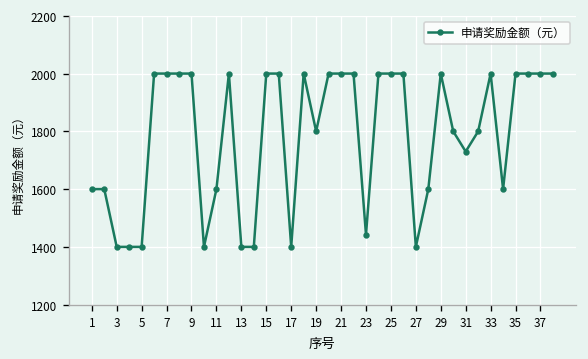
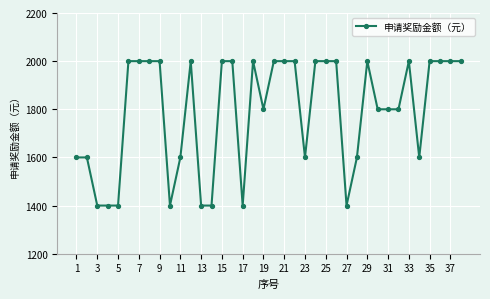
  {
    "1": 1600,
    "3": 1400,
    "5": 1400,
    "7": 2000,
    "9": 2000,
    "11": 1600,
    "13": 1400,
    "15": 2000,
    "17": 1400,
    "19": 1800,
    "21": 2000,
-   "23": 1440,
+   "23": 1600,
    "25": 2000,
    "27": 1400,
    "29": 2000,
-   "31": 1730,
+   "31": 1800,
    "33": 2000,
    "35": 2000,
    "37": 2000
  }
